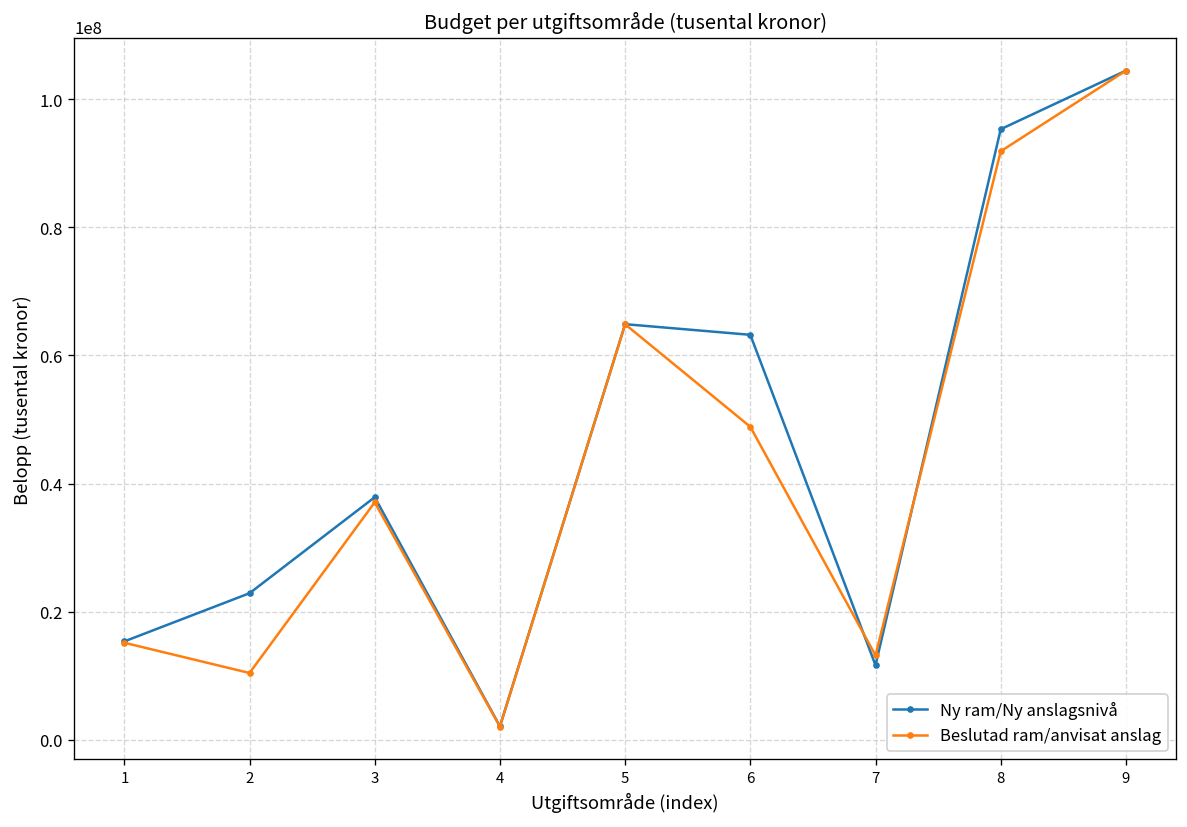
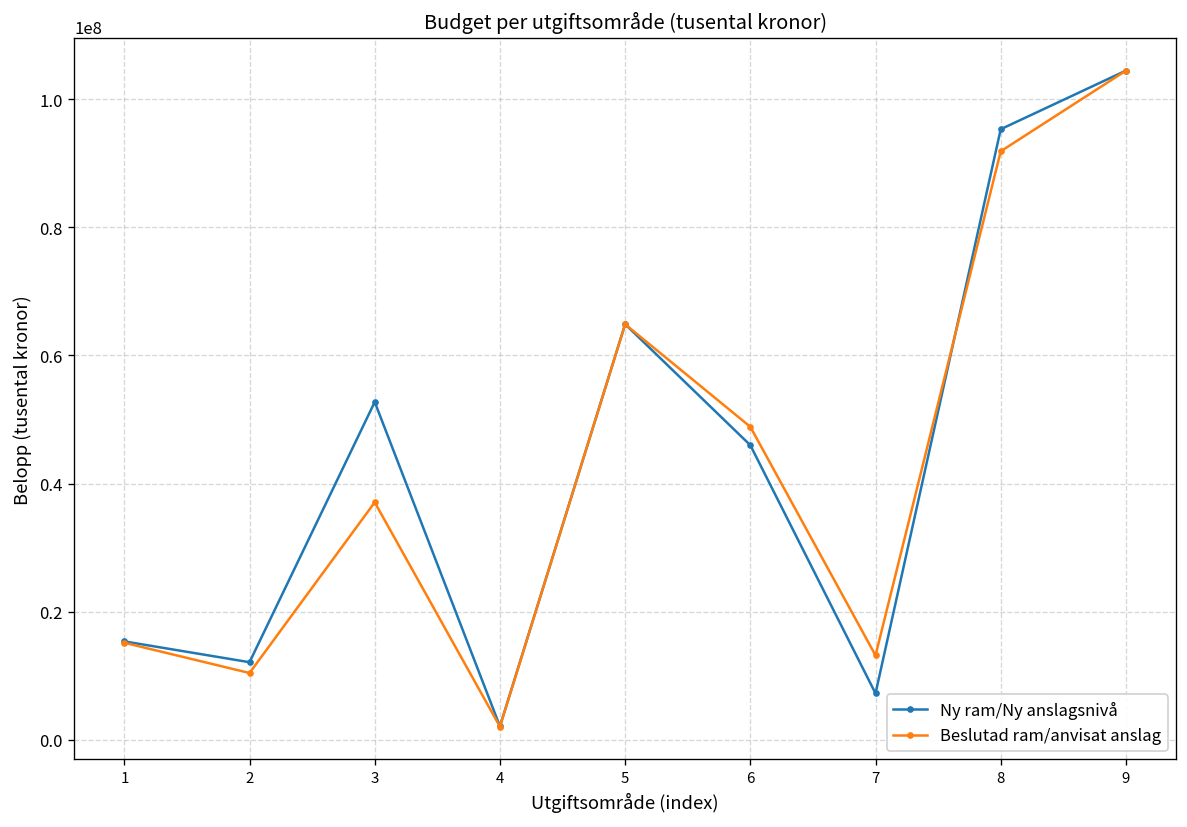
  {
    "Ny ram/Ny anslagsnivå": {
-     "2": 23000000,
-     "3": 38000000,
-     "6": 63000000,
-     "7": 12000000,
+     "2": 12000000,
+     "3": 53000000,
+     "6": 46000000,
+     "7": 7000000,
      "8": 95000000
    },
    "Beslutad ram/anvisat anslag": {
      "2": 10000000,
      "3": 37000000,
      "6": 49000000,
      "7": 13000000,
      "8": 92000000
    }
  }
